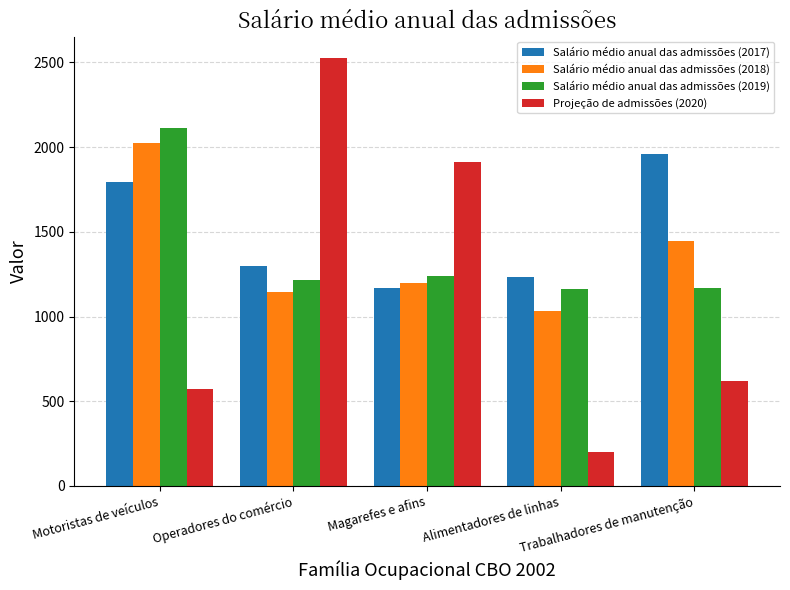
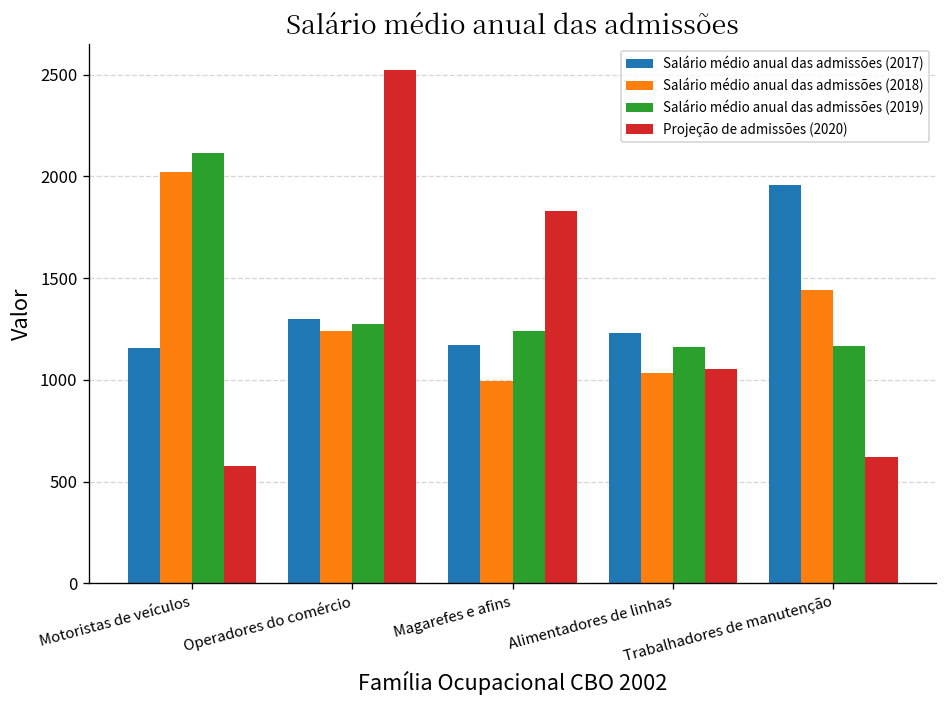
  {
    "Salário médio anual das admissões (2017)": {
-     "Motoristas de veículos": 1790,
+     "Motoristas de veículos": 1160,
      "Operadores do comércio": 1300,
      "Magarefes e afins": 1170,
      "Alimentadores de linhas": 1230,
      "Trabalhadores de manutenção": 1960
    },
    "Salário médio anual das admissões (2018)": {
      "Motoristas de veículos": 2020,
-     "Operadores do comércio": 1140,
-     "Magarefes e afins": 1200,
+     "Operadores do comércio": 1240,
+     "Magarefes e afins": 990,
      "Alimentadores de linhas": 1030,
      "Trabalhadores de manutenção": 1440
    },
    "Salário médio anual das admissões (2019)": {
      "Motoristas de veículos": 2110,
-     "Operadores do comércio": 1210,
+     "Operadores do comércio": 1280,
      "Magarefes e afins": 1240,
      "Alimentadores de linhas": 1160,
      "Trabalhadores de manutenção": 1170
    },
    "Projeção de admissões (2020)": {
      "Motoristas de veículos": 570,
      "Operadores do comércio": 2530,
-     "Magarefes e afins": 1910,
-     "Alimentadores de linhas": 200,
+     "Magarefes e afins": 1830,
+     "Alimentadores de linhas": 1050,
      "Trabalhadores de manutenção": 620
    }
  }
